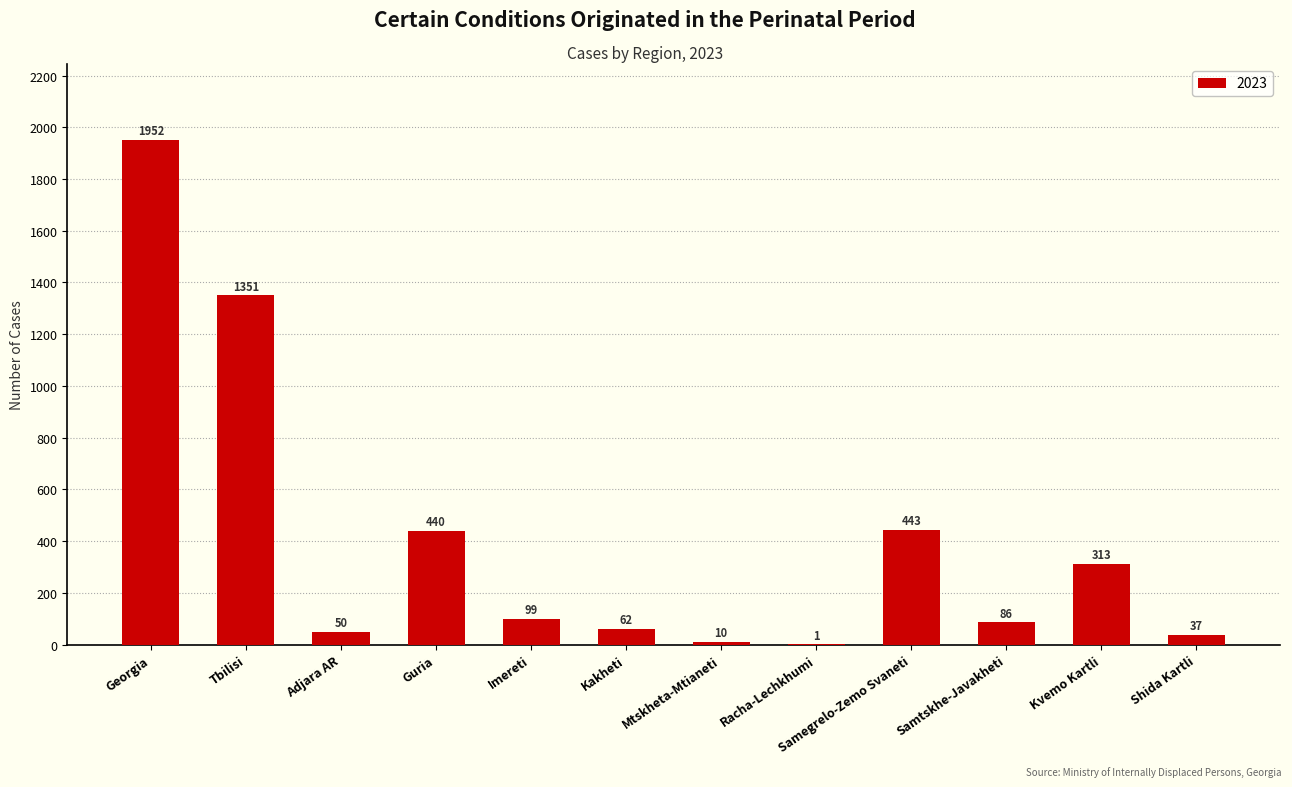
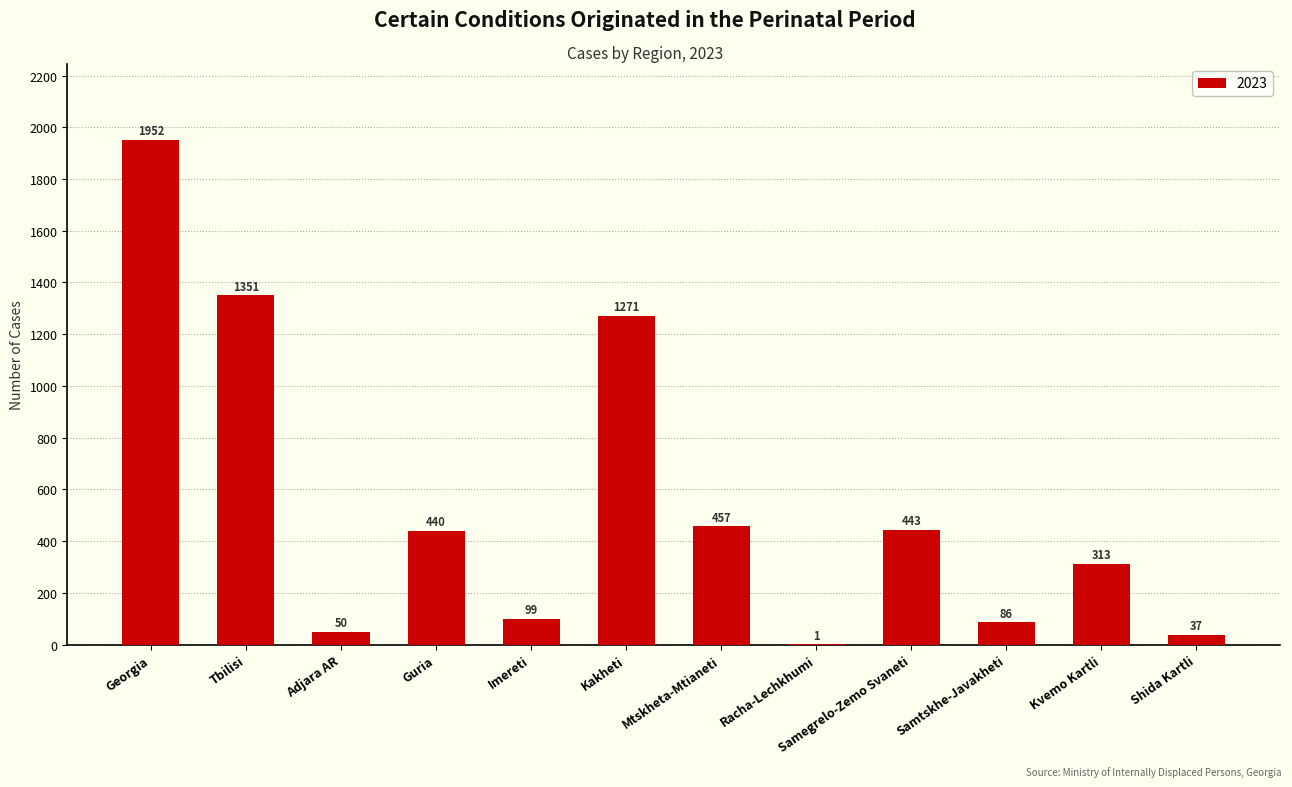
  {
    "Georgia": 1952,
    "Tbilisi": 1351,
    "Adjara AR": 50,
    "Guria": 440,
    "Imereti": 99,
-   "Kakheti": 62,
-   "Mtskheta-Mtianeti": 10,
+   "Kakheti": 1271,
+   "Mtskheta-Mtianeti": 457,
    "Racha-Lechkhumi": 1,
    "Samegrelo-Zemo Svaneti": 443,
    "Samtskhe-Javakheti": 86,
    "Kvemo Kartli": 313,
    "Shida Kartli": 37
  }
